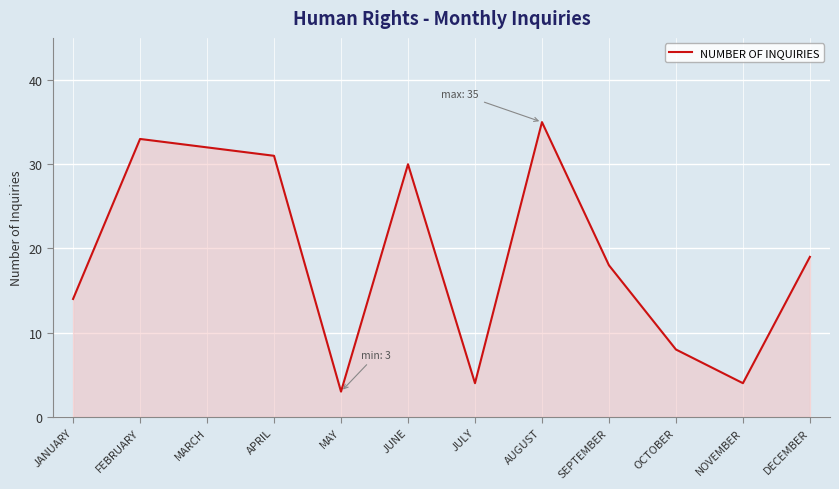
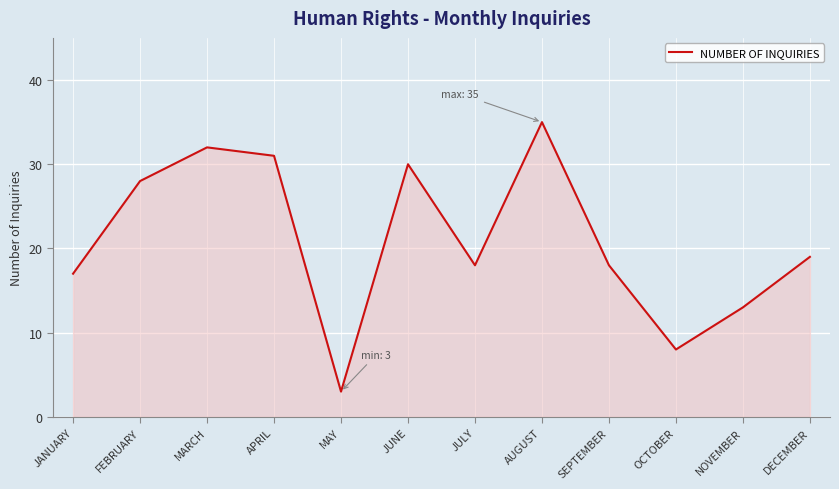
  {
-   "JANUARY": 14,
-   "FEBRUARY": 33,
+   "JANUARY": 17,
+   "FEBRUARY": 28,
    "MARCH": 32,
    "APRIL": 31,
    "JUNE": 30,
-   "JULY": 4,
+   "JULY": 18,
    "SEPTEMBER": 18,
    "OCTOBER": 8,
-   "NOVEMBER": 4,
+   "NOVEMBER": 13,
    "DECEMBER": 19
  }
